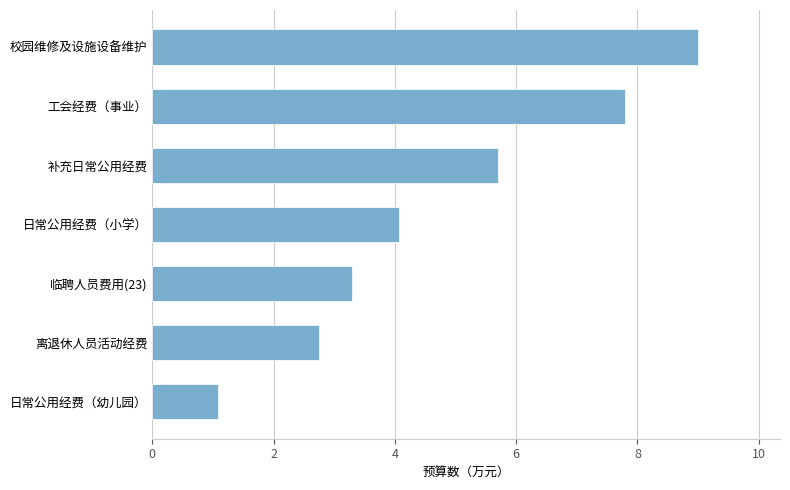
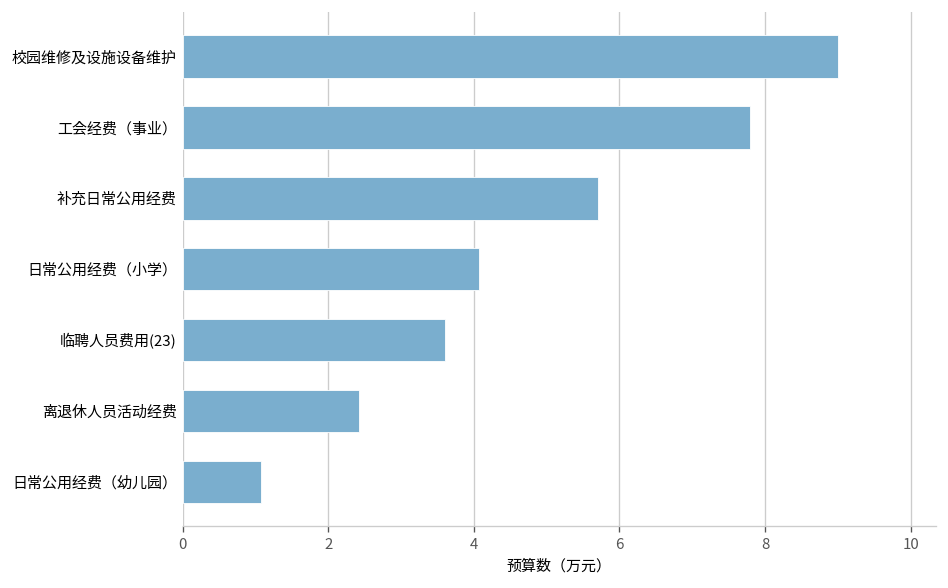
  {
    "校园维修及设施设备维护": 9.0,
    "工会经费（事业）": 7.8,
    "补充日常公用经费": 5.7,
    "日常公用经费（小学）": 4.1,
-   "临聘人员费用(23)": 3.3,
-   "离退休人员活动经费": 2.8,
+   "临聘人员费用(23)": 3.6,
+   "离退休人员活动经费": 2.4,
    "日常公用经费（幼儿园）": 1.1
  }
